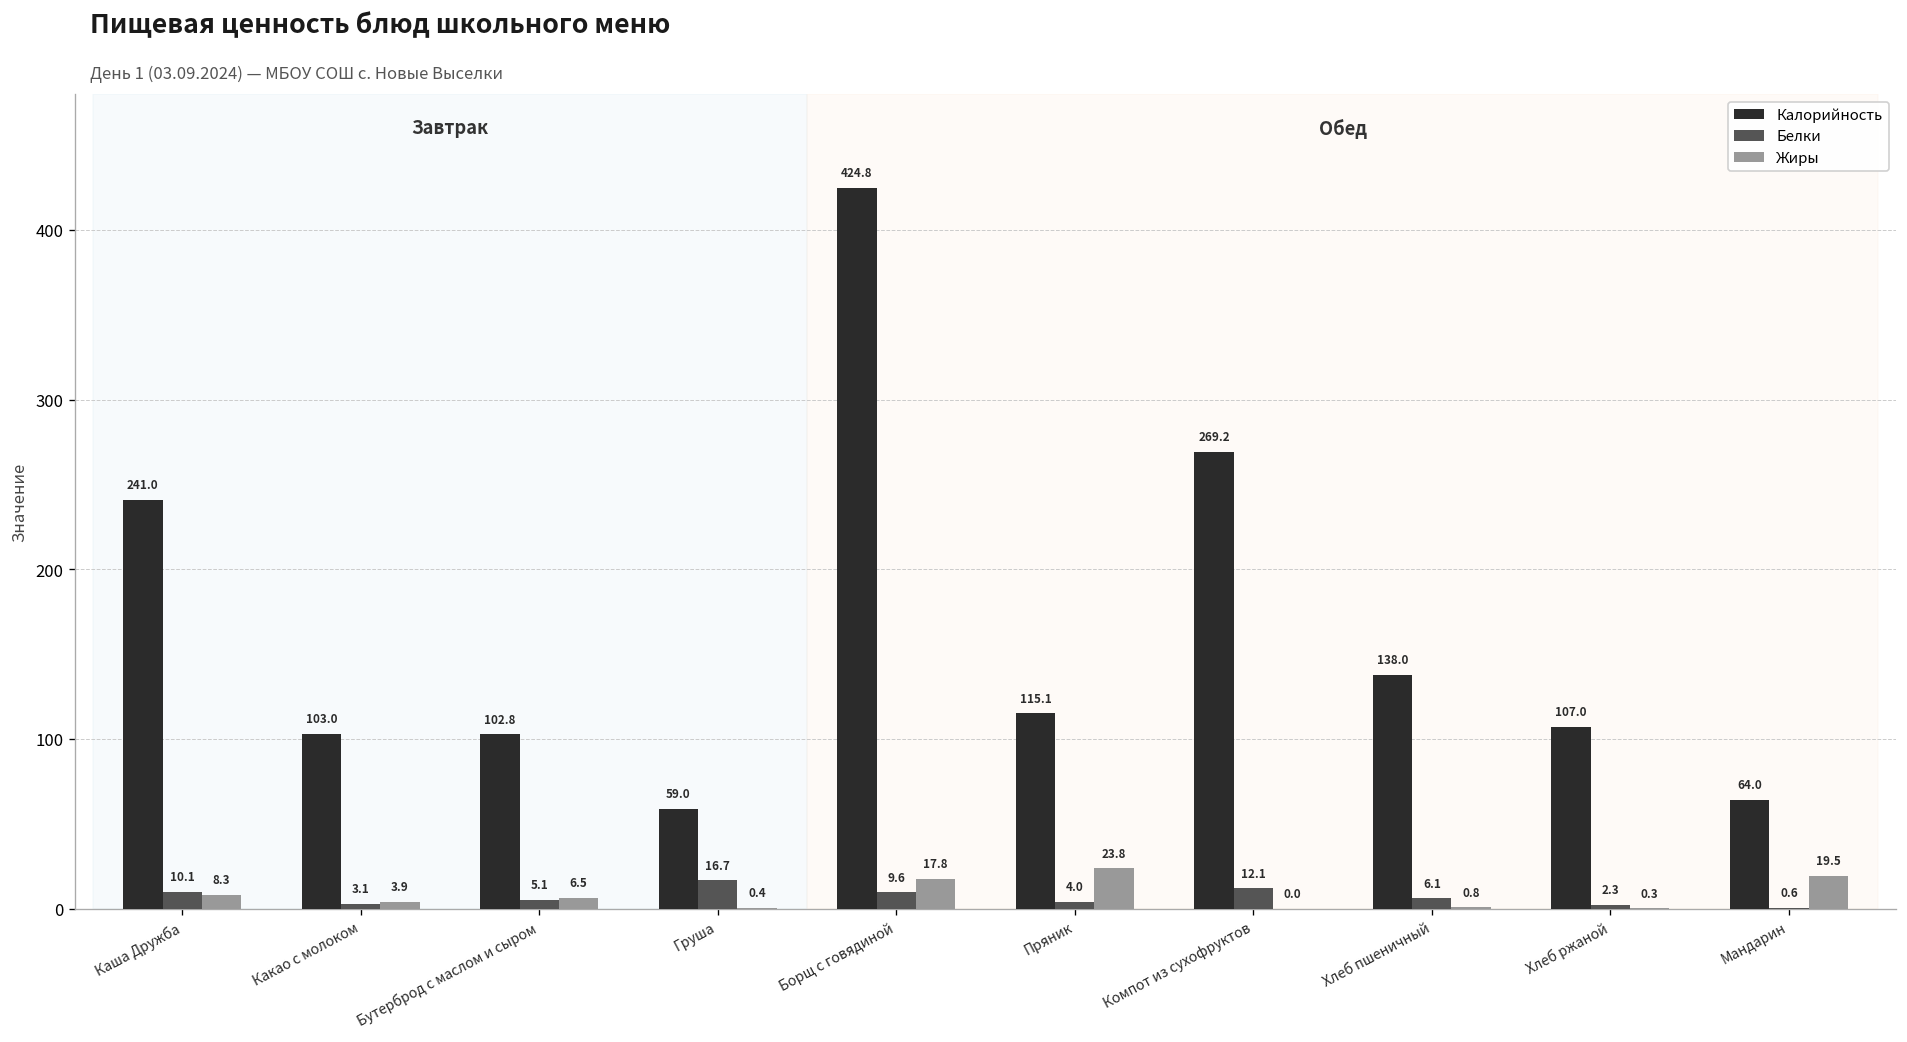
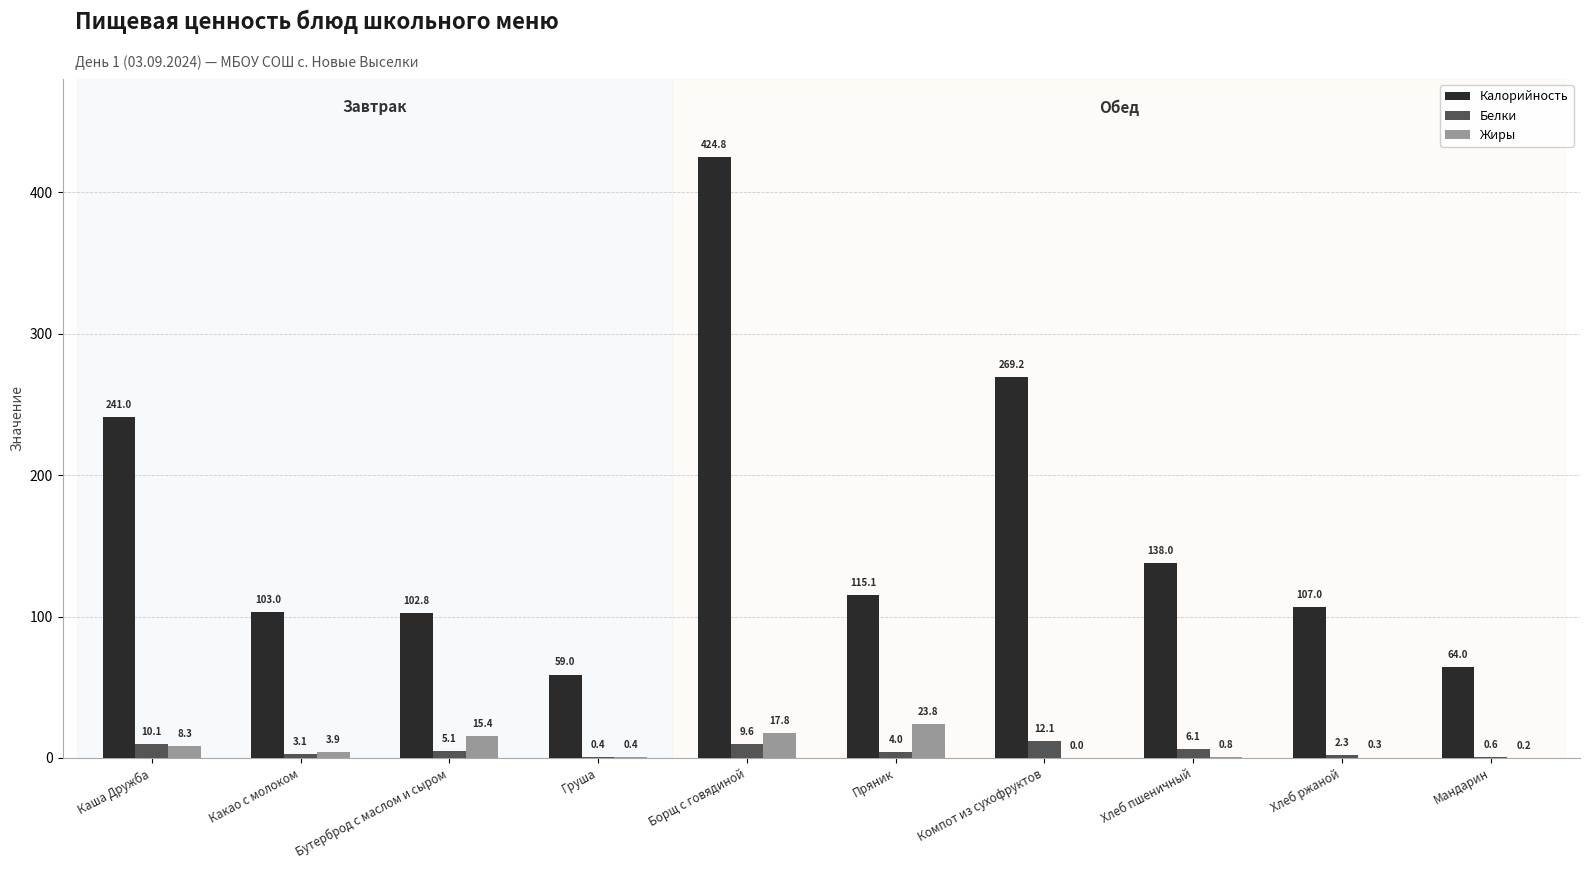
  {
    "Калорийность": {
      "Каша Дружба": 241.0,
      "Какао с молоком": 103.0,
      "Бутерброд с маслом и сыром": 102.8,
      "Груша": 59.0,
      "Борщ с говядиной": 424.8,
      "Пряник": 115.1,
      "Компот из сухофруктов": 269.2,
      "Хлеб пшеничный": 138.0,
      "Хлеб ржаной": 107.0,
      "Мандарин": 64.0
    },
    "Белки": {
      "Каша Дружба": 10.1,
      "Какао с молоком": 3.1,
      "Бутерброд с маслом и сыром": 5.1,
-     "Груша": 16.7,
+     "Груша": 0.4,
      "Борщ с говядиной": 9.6,
      "Пряник": 4.0,
      "Компот из сухофруктов": 12.1,
      "Хлеб пшеничный": 6.1,
      "Хлеб ржаной": 2.3,
      "Мандарин": 0.6
    },
    "Жиры": {
      "Каша Дружба": 8.3,
      "Какао с молоком": 3.9,
-     "Бутерброд с маслом и сыром": 6.5,
+     "Бутерброд с маслом и сыром": 15.4,
      "Груша": 0.4,
      "Борщ с говядиной": 17.8,
      "Пряник": 23.8,
      "Компот из сухофруктов": 0.0,
      "Хлеб пшеничный": 0.8,
      "Хлеб ржаной": 0.3,
-     "Мандарин": 19.5
+     "Мандарин": 0.2
    }
  }
